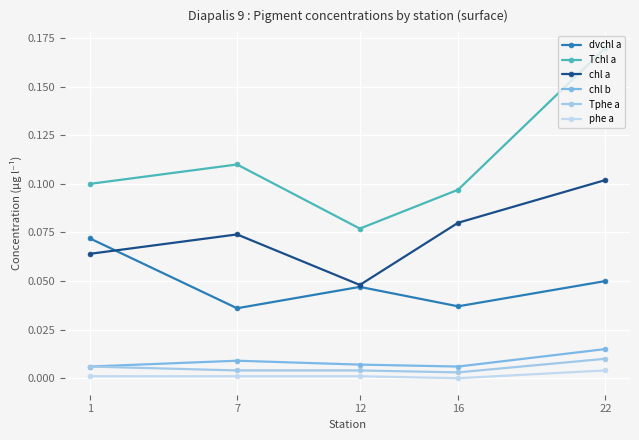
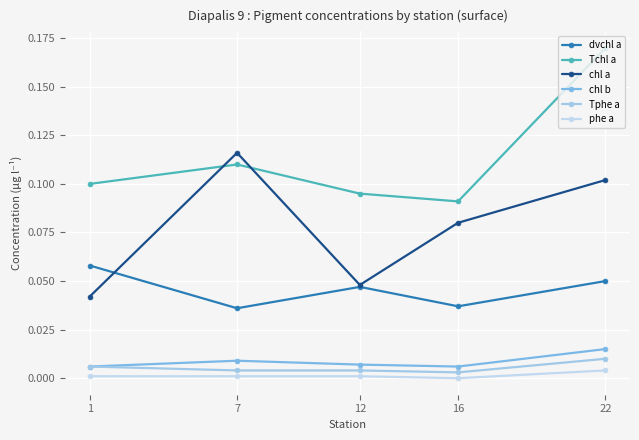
  {
    "dvchl a": {
-     "1": 0.072,
+     "1": 0.058,
      "7": 0.036,
      "16": 0.037,
      "22": 0.050
    },
    "Tchl a": {
      "1": 0.100,
      "7": 0.110,
-     "12": 0.077,
-     "16": 0.097
+     "12": 0.095,
+     "16": 0.091
    },
    "chl a": {
-     "1": 0.064,
-     "7": 0.074,
+     "1": 0.042,
+     "7": 0.116,
      "16": 0.080,
      "22": 0.102
    }
  }
